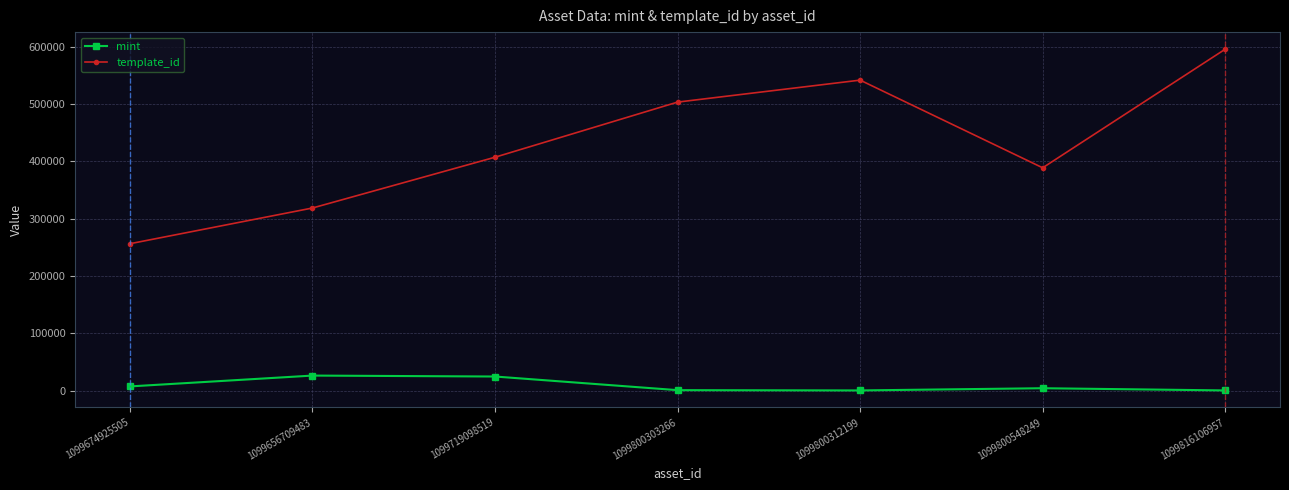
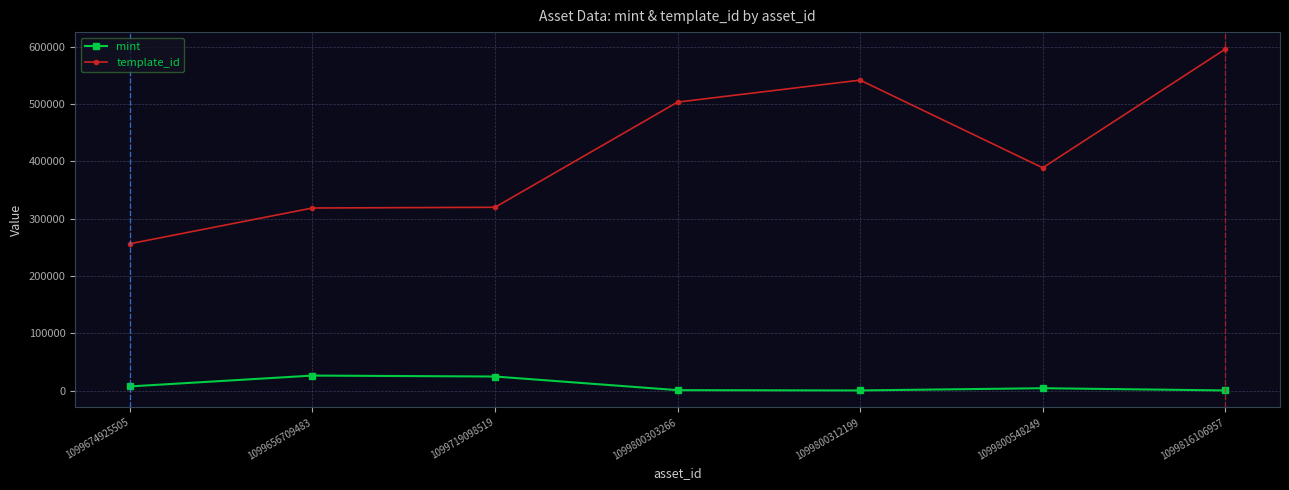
  {
    "mint": {
      "1099674925505": 10000,
      "1099656709483": 30000,
      "1099719098519": 20000,
      "1099800303266": 0,
      "1099800312199": 0,
      "1099800548249": 0,
      "1099816106957": 0
    },
    "template_id": {
      "1099674925505": 260000,
      "1099656709483": 320000,
-     "1099719098519": 410000,
+     "1099719098519": 320000,
      "1099800303266": 500000,
      "1099800312199": 540000,
      "1099800548249": 390000,
      "1099816106957": 600000
    }
  }
